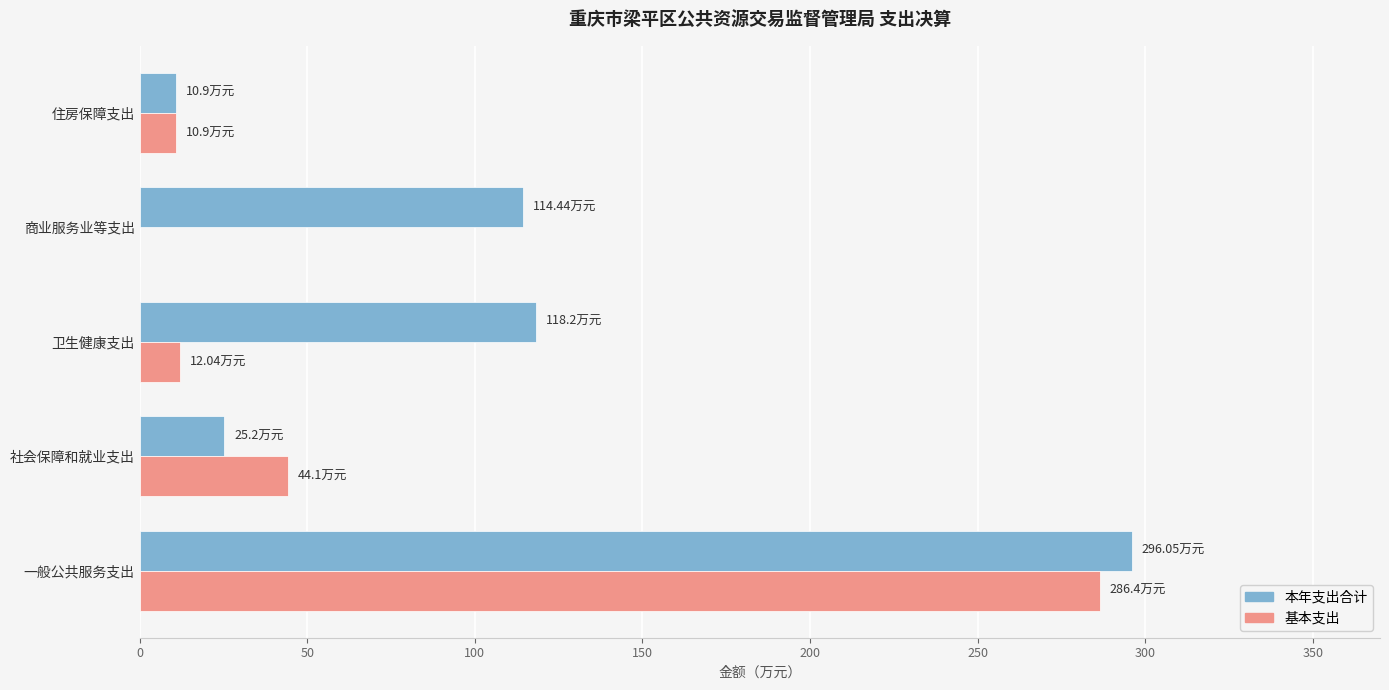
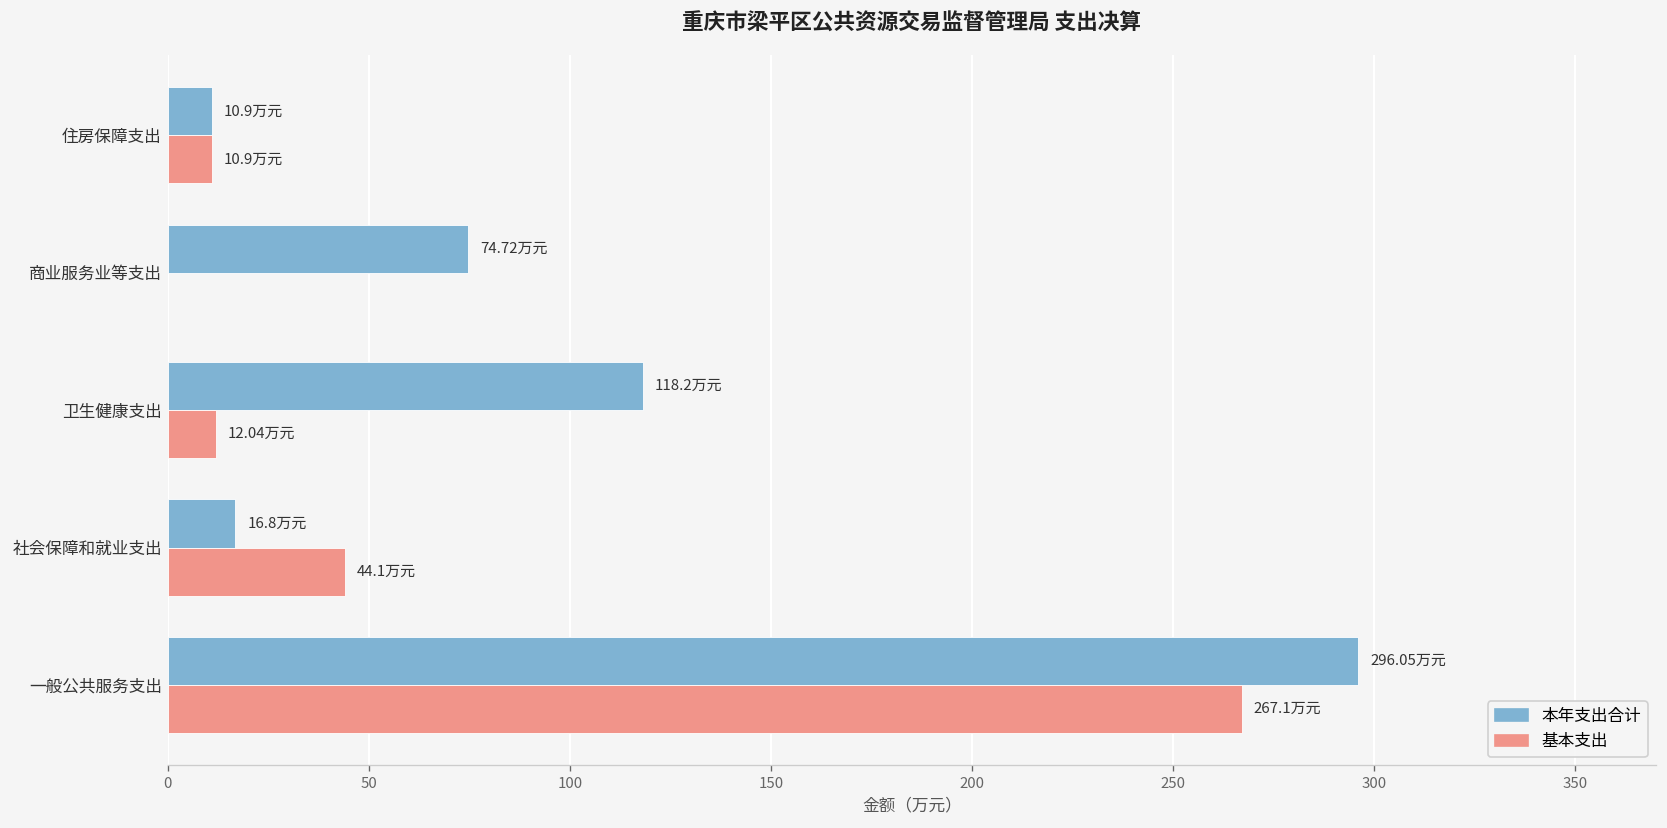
  {
    "本年支出合计": {
      "住房保障支出": 10.9,
-     "商业服务业等支出": 114.44,
+     "商业服务业等支出": 74.72,
      "卫生健康支出": 118.2,
-     "社会保障和就业支出": 25.2,
+     "社会保障和就业支出": 16.8,
      "一般公共服务支出": 296.05
    },
    "基本支出": {
      "住房保障支出": 10.9,
      "卫生健康支出": 12.04,
      "社会保障和就业支出": 44.1,
-     "一般公共服务支出": 286.4
+     "一般公共服务支出": 267.1
    }
  }
